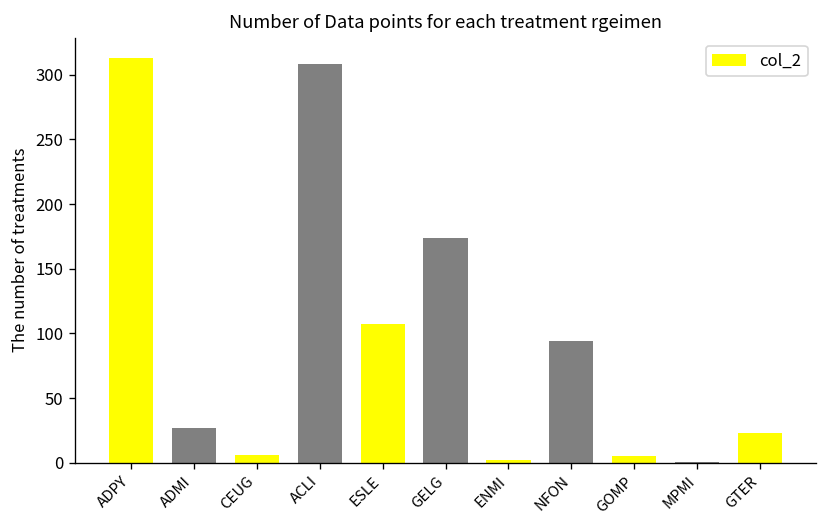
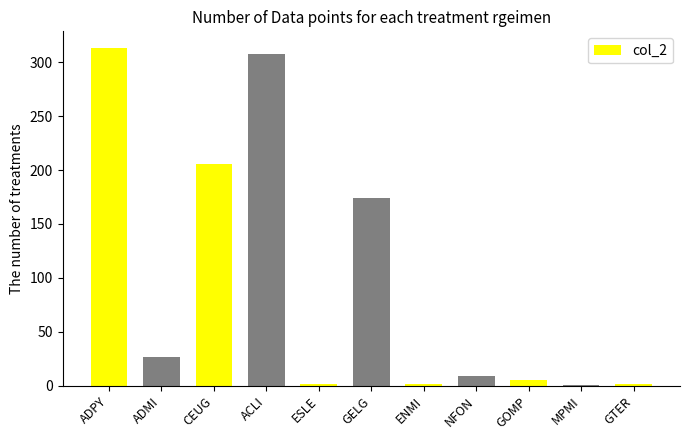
  {
    "ADPY": 313,
    "ADMI": 27,
-   "CEUG": 6,
+   "CEUG": 206,
    "ACLI": 308,
-   "ESLE": 107,
+   "ESLE": 2,
    "GELG": 174,
-   "NFON": 94,
+   "NFON": 9,
    "GOMP": 5,
-   "GTER": 23
+   "GTER": 2
  }
